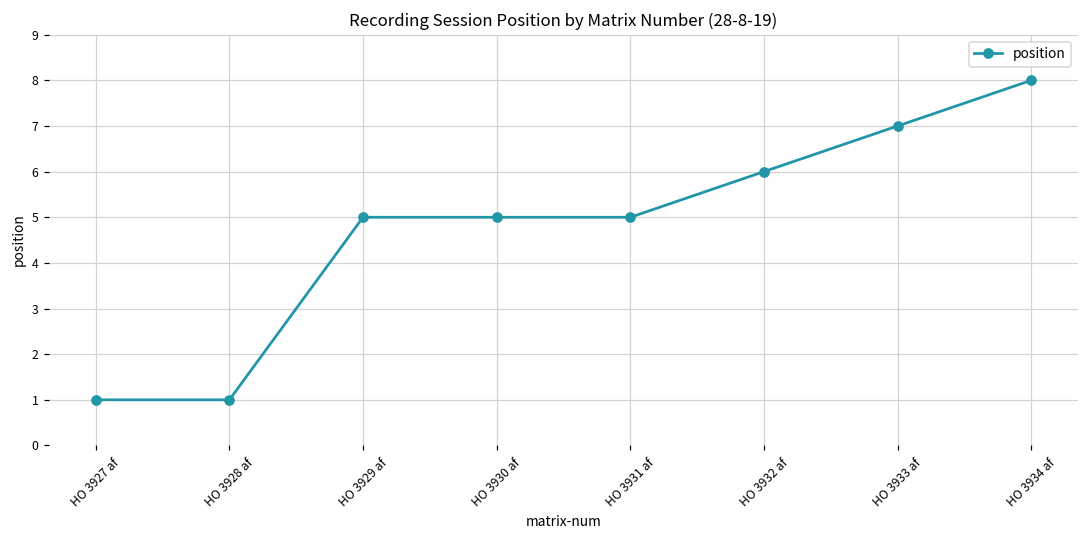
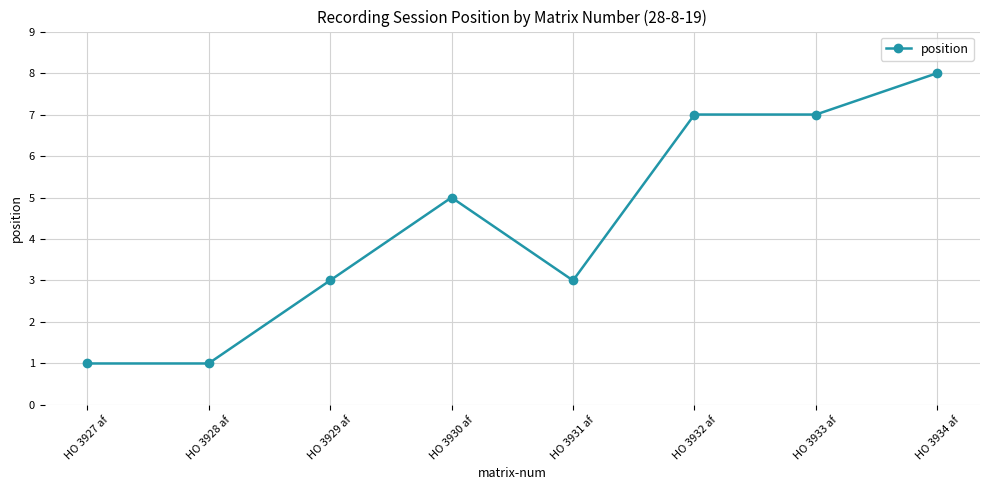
  {
    "HO 3927 af": 1,
    "HO 3928 af": 1,
-   "HO 3929 af": 5,
+   "HO 3929 af": 3,
    "HO 3930 af": 5,
-   "HO 3931 af": 5,
-   "HO 3932 af": 6,
+   "HO 3931 af": 3,
+   "HO 3932 af": 7,
    "HO 3933 af": 7,
    "HO 3934 af": 8
  }
